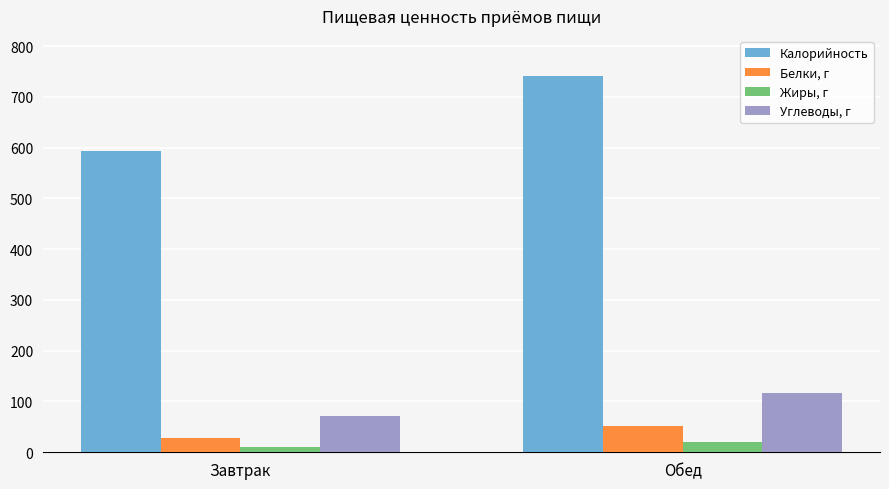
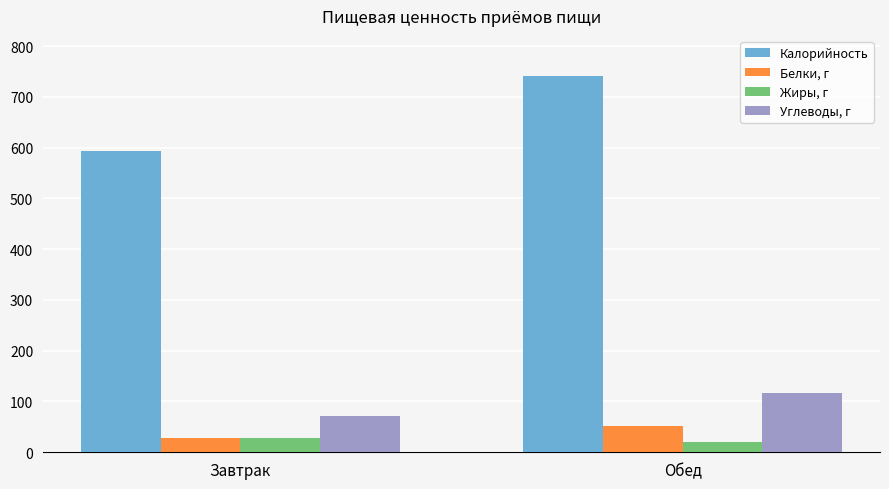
  {
    "Белки, г": {
      "Завтрак": 30,
      "Обед": 50
    },
    "Жиры, г": {
-     "Завтрак": 10,
+     "Завтрак": 30,
      "Обед": 20
    }
  }
